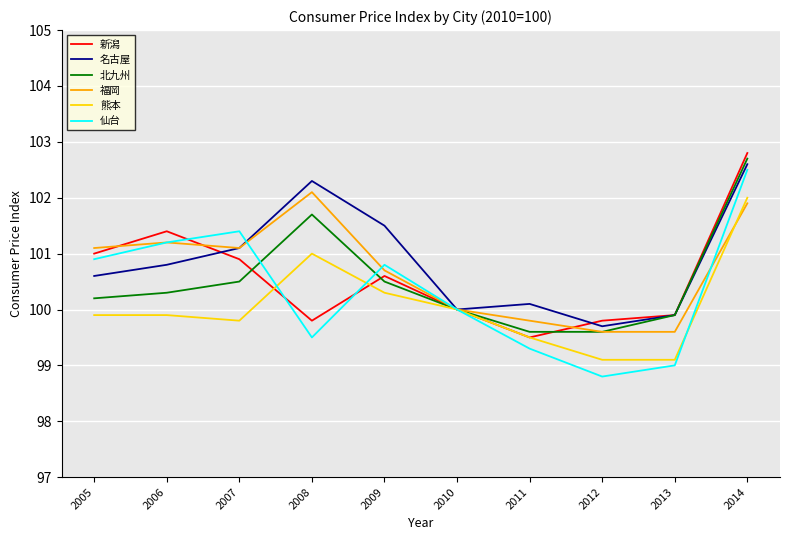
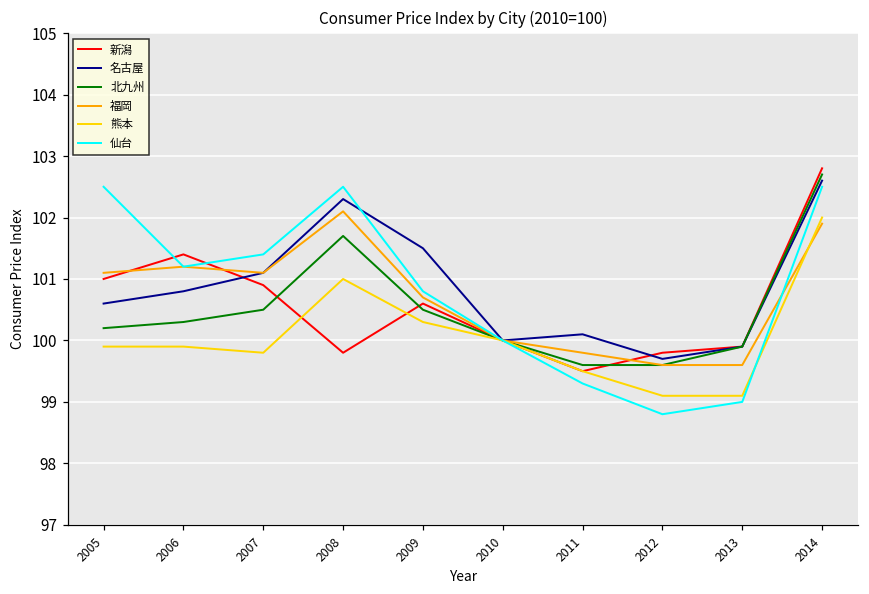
  {
    "新潟": {
      "2005": 101.0,
      "2006": 101.4,
      "2007": 100.9,
      "2008": 99.8,
      "2009": 100.6,
      "2012": 99.8,
      "2014": 102.8
    },
    "名古屋": {
      "2005": 100.6,
      "2006": 100.8,
      "2008": 102.3,
      "2009": 101.5,
      "2011": 100.1,
      "2012": 99.7,
      "2014": 102.6
    },
    "北九州": {
      "2005": 100.2,
      "2006": 100.3,
      "2007": 100.5,
      "2008": 101.7,
      "2009": 100.5,
      "2011": 99.6,
      "2014": 102.7
    },
    "仙台": {
-     "2005": 100.9,
+     "2005": 102.5,
      "2007": 101.4,
-     "2008": 99.5,
+     "2008": 102.5,
      "2009": 100.8,
      "2011": 99.3,
      "2012": 98.8,
      "2013": 99.0,
      "2014": 102.5
    }
  }
